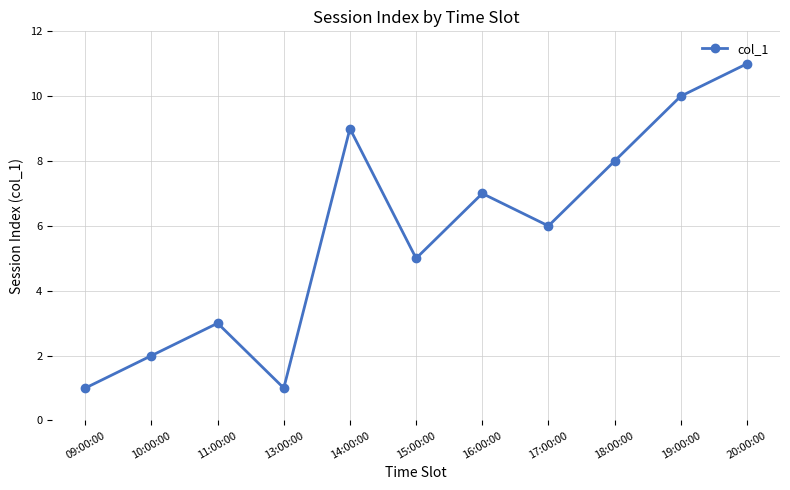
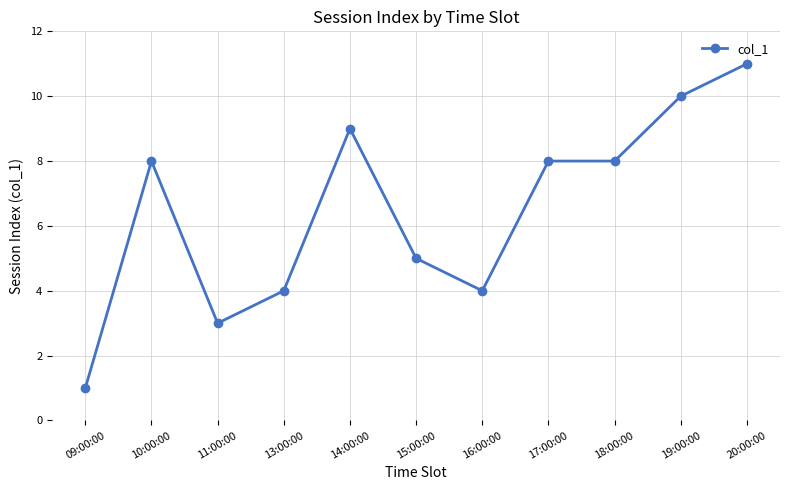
  {
    "09:00:00": 1,
-   "10:00:00": 2,
+   "10:00:00": 8,
    "11:00:00": 3,
-   "13:00:00": 1,
+   "13:00:00": 4,
    "14:00:00": 9,
    "15:00:00": 5,
-   "16:00:00": 7,
-   "17:00:00": 6,
+   "16:00:00": 4,
+   "17:00:00": 8,
    "18:00:00": 8,
    "19:00:00": 10,
    "20:00:00": 11
  }
